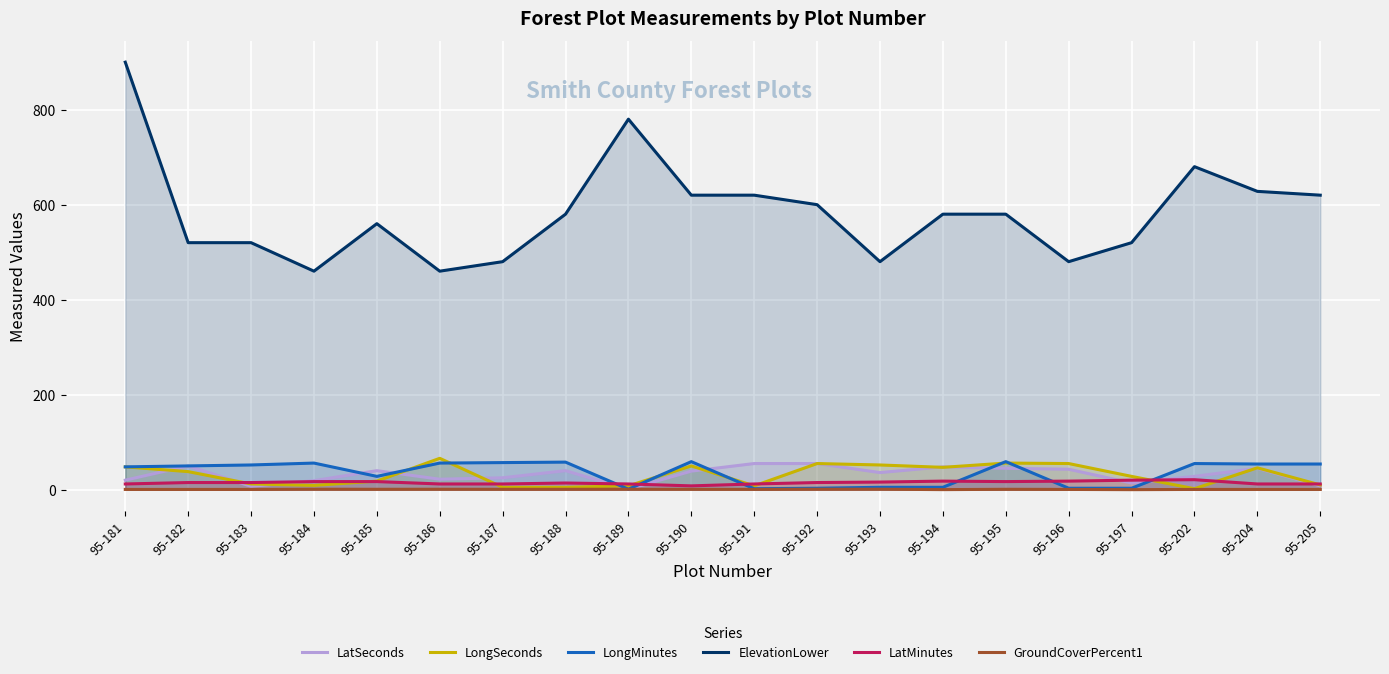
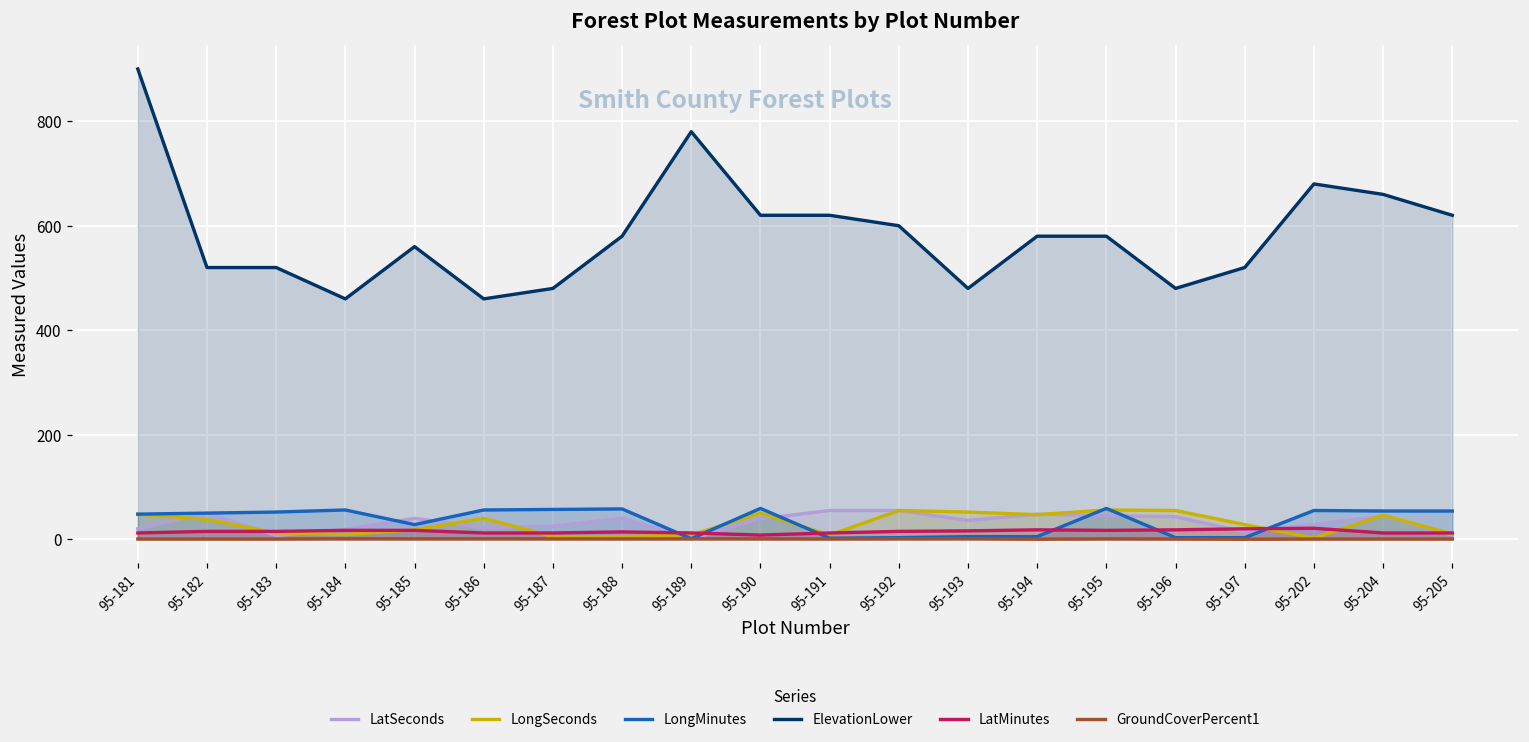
  {
    "LatSeconds": {
      "95-181": 20,
      "95-185": 40,
      "95-186": 20,
      "95-187": 30,
      "95-188": 40,
      "95-190": 40,
      "95-191": 60,
      "95-193": 40,
      "95-195": 50,
      "95-196": 40,
      "95-197": 10,
      "95-202": 30
    },
    "LongSeconds": {
      "95-182": 40,
      "95-184": 10,
-     "95-186": 70,
+     "95-186": 40,
      "95-190": 50,
      "95-193": 50,
      "95-196": 60,
      "95-197": 30
    },
    "LongMinutes": {
      "95-183": 50,
      "95-184": 60,
      "95-185": 30,
      "95-186": 60,
      "95-187": 60,
      "95-188": 60,
      "95-190": 60,
      "95-202": 60,
      "95-204": 50,
      "95-205": 50
    },
    "ElevationLower": {
      "95-181": 900,
      "95-182": 520,
      "95-183": 520,
      "95-184": 460,
      "95-185": 560,
      "95-186": 460,
      "95-187": 480,
      "95-188": 580,
      "95-189": 780,
      "95-190": 620,
      "95-191": 620,
      "95-192": 600,
      "95-193": 480,
      "95-194": 580,
      "95-195": 580,
      "95-196": 480,
      "95-197": 520,
      "95-202": 680,
-     "95-204": 630,
+     "95-204": 660,
      "95-205": 620
    },
    "LatMinutes": {
      "95-181": 10,
      "95-182": 20,
      "95-186": 10,
      "95-187": 10,
      "95-188": 10,
      "95-190": 10,
      "95-192": 20,
      "95-193": 20,
      "95-194": 20,
      "95-195": 20,
      "95-196": 20,
      "95-197": 20,
      "95-202": 20,
      "95-204": 10
    },
    "GroundCoverPercent1": {
      "95-181": 0,
      "95-182": 0,
      "95-183": 0,
      "95-184": 0,
      "95-185": 0,
      "95-186": 0,
      "95-190": 0,
      "95-195": 0,
      "95-204": 0,
      "95-205": 0
    }
  }
